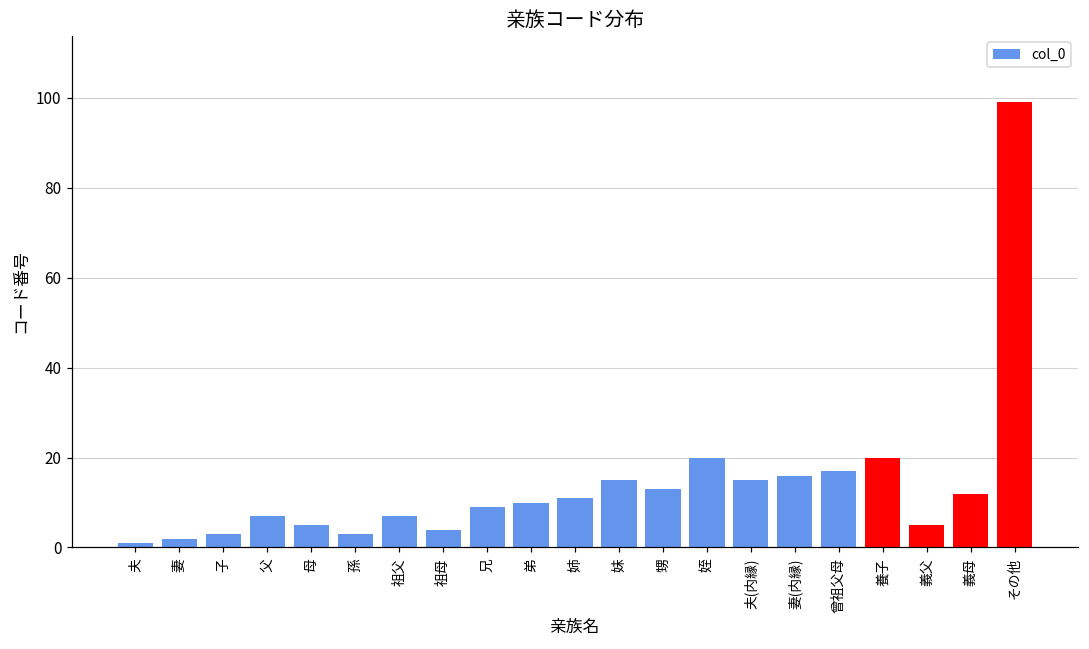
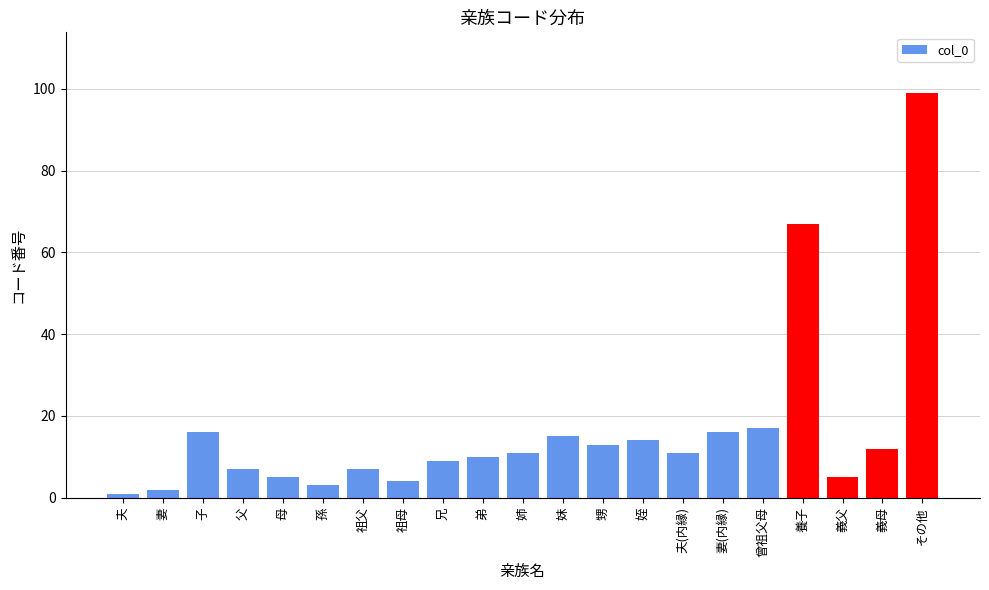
  {
    "夫": 1,
    "妻": 2,
-   "子": 3,
+   "子": 16,
    "父": 7,
    "母": 5,
    "孫": 3,
    "祖父": 7,
    "祖母": 4,
    "兄": 9,
    "弟": 10,
    "姉": 11,
    "妹": 15,
    "甥": 13,
-   "姪": 20,
-   "夫(内縁)": 15,
+   "姪": 14,
+   "夫(内縁)": 11,
    "妻(内縁)": 16,
    "曾祖父母": 17,
-   "養子": 20,
+   "養子": 67,
    "義父": 5,
    "義母": 12,
    "その他": 99
  }
